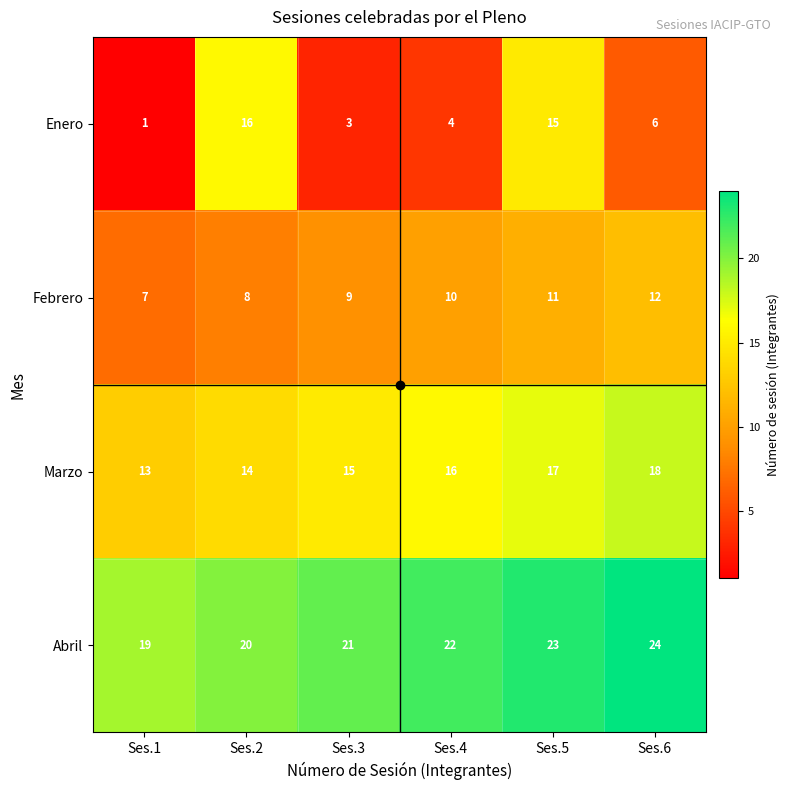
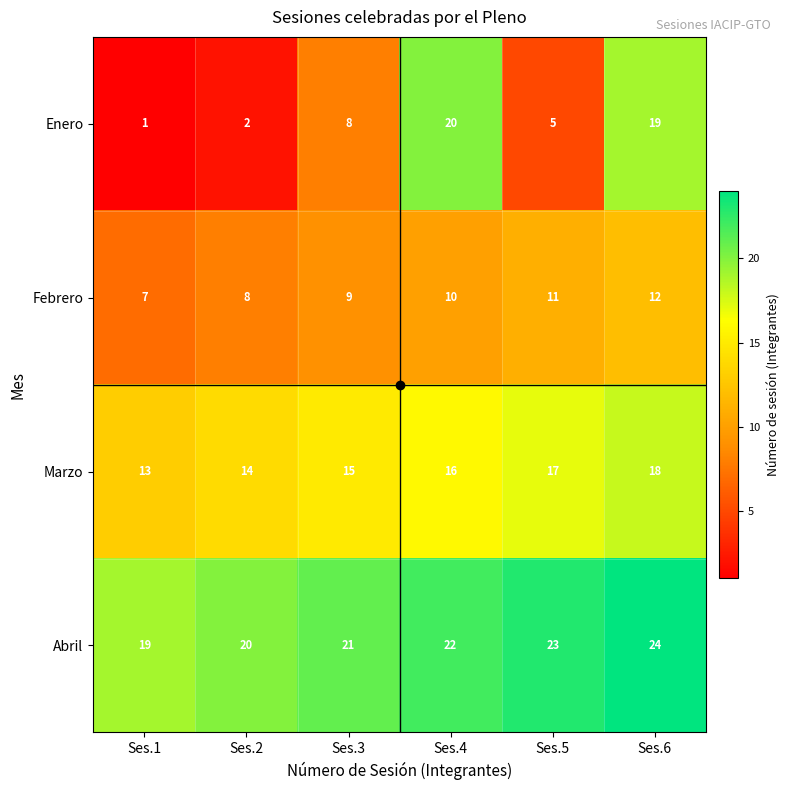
  {
    "Enero": {
      "Ses.1": 1,
-     "Ses.2": 16,
-     "Ses.3": 3,
-     "Ses.4": 4,
-     "Ses.5": 15,
-     "Ses.6": 6
+     "Ses.2": 2,
+     "Ses.3": 8,
+     "Ses.4": 20,
+     "Ses.5": 5,
+     "Ses.6": 19
    },
    "Febrero": {
      "Ses.1": 7,
      "Ses.2": 8,
      "Ses.3": 9,
      "Ses.4": 10,
      "Ses.5": 11,
      "Ses.6": 12
    },
    "Marzo": {
      "Ses.1": 13,
      "Ses.2": 14,
      "Ses.3": 15,
      "Ses.4": 16,
      "Ses.5": 17,
      "Ses.6": 18
    },
    "Abril": {
      "Ses.1": 19,
      "Ses.2": 20,
      "Ses.3": 21,
      "Ses.4": 22,
      "Ses.5": 23,
      "Ses.6": 24
    }
  }
